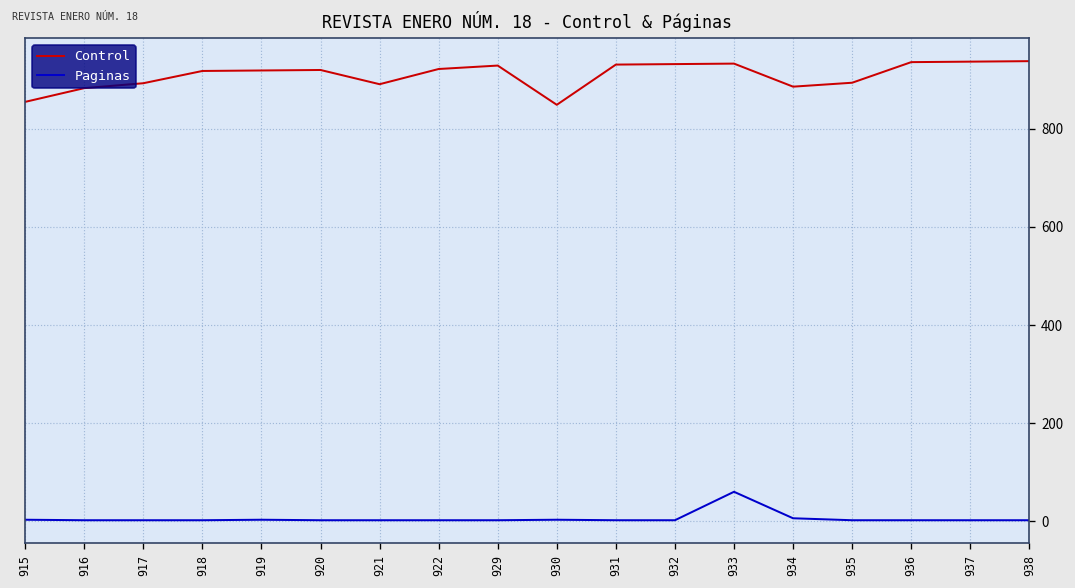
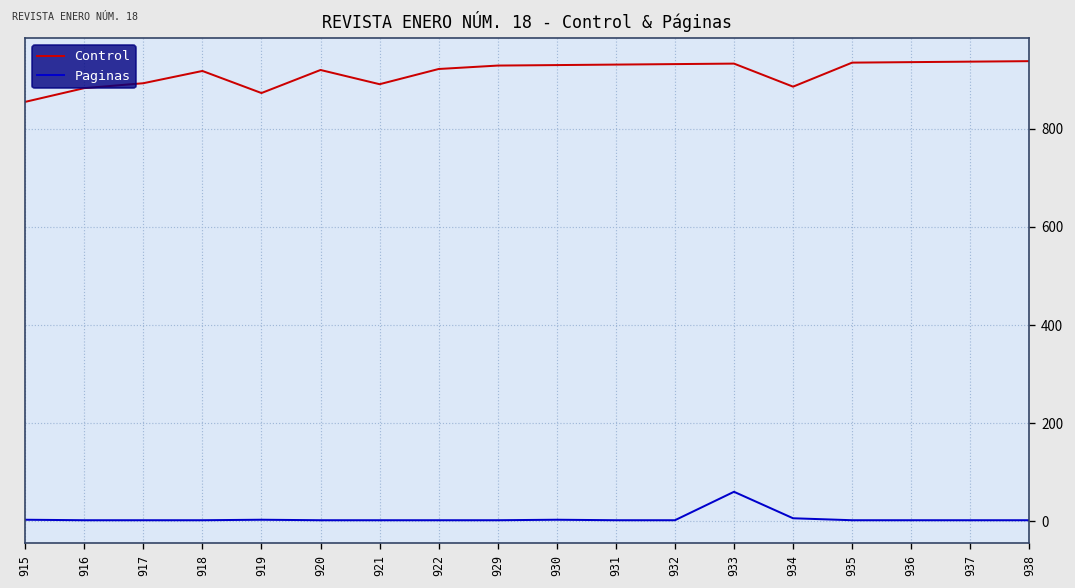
  {
    "Control": {
      "915": 860,
      "916": 880,
      "917": 890,
      "918": 920,
-     "919": 920,
+     "919": 870,
      "920": 920,
      "921": 890,
      "922": 920,
      "929": 930,
-     "930": 850,
+     "930": 930,
      "931": 930,
      "932": 930,
      "933": 930,
      "934": 890,
-     "935": 890,
+     "935": 940,
      "936": 940,
      "937": 940,
      "938": 940
    },
    "Paginas": {
      "915": 0,
      "916": 0,
      "917": 0,
      "918": 0,
      "919": 0,
      "920": 0,
      "921": 0,
      "922": 0,
      "929": 0,
      "930": 0,
      "931": 0,
      "932": 0,
      "933": 60,
      "934": 10,
      "935": 0,
      "936": 0,
      "937": 0,
      "938": 0
    }
  }
